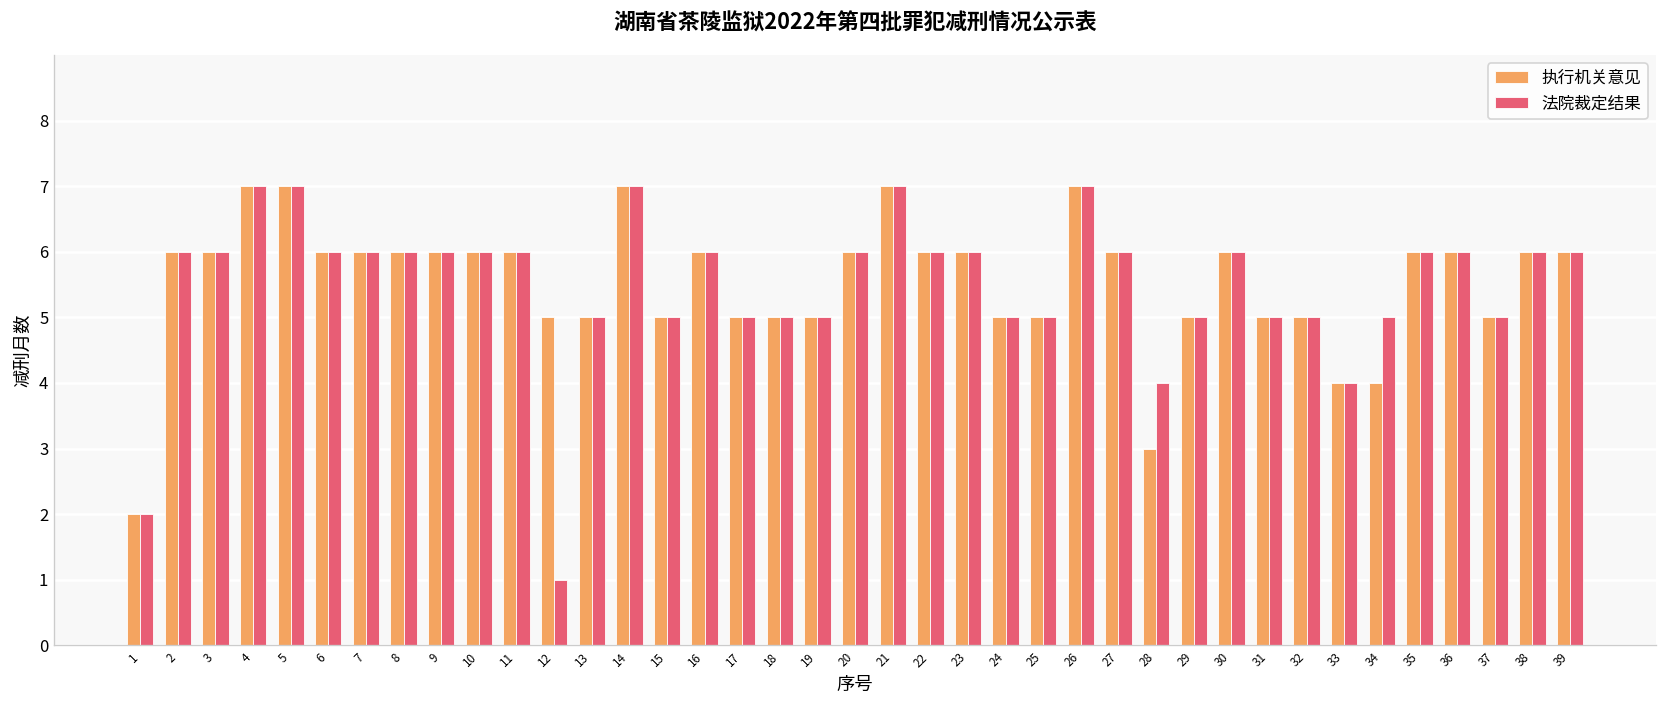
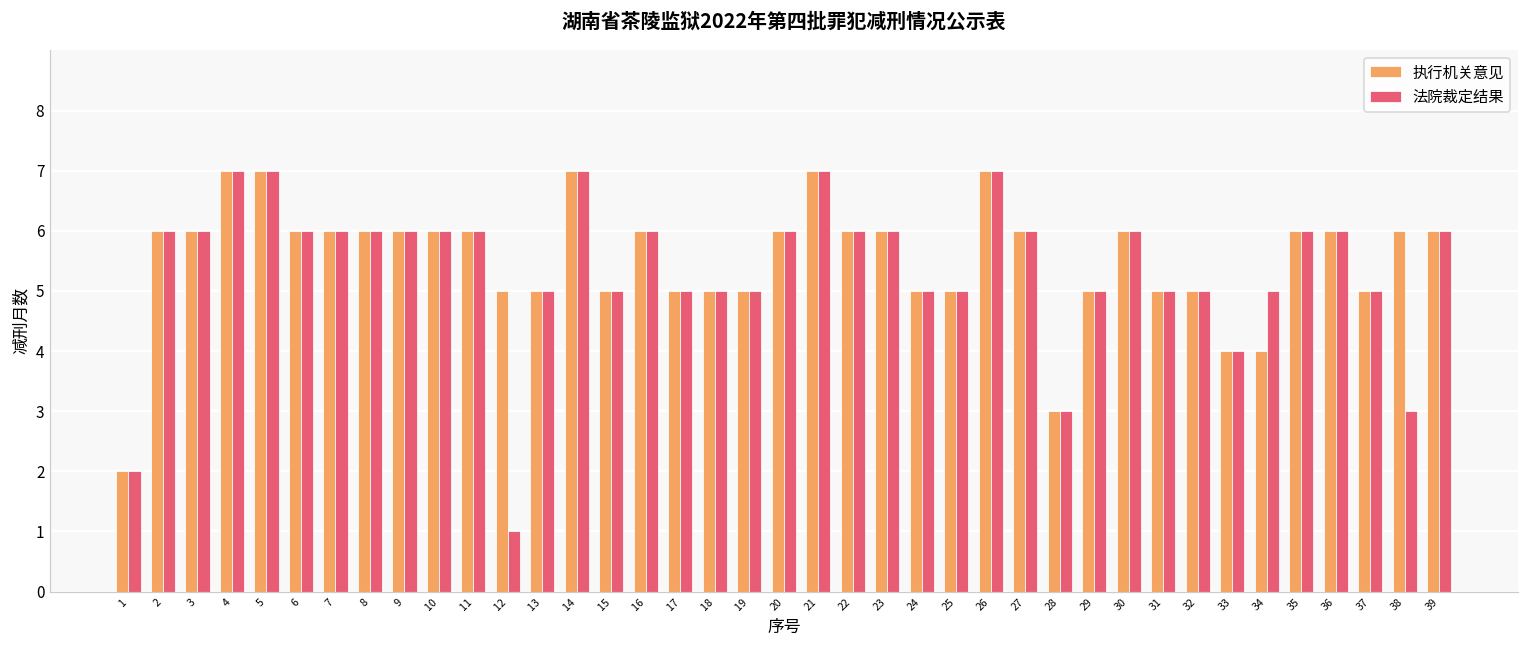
  {
    "执行机关意见": {
      "1": 2,
      "2": 6,
      "3": 6,
      "4": 7,
      "5": 7,
      "6": 6,
      "7": 6,
      "8": 6,
      "9": 6,
      "10": 6,
      "11": 6,
      "12": 5,
      "13": 5,
      "14": 7,
      "15": 5,
      "16": 6,
      "17": 5,
      "18": 5,
      "19": 5,
      "20": 6,
      "21": 7,
      "22": 6,
      "23": 6,
      "24": 5,
      "25": 5,
      "26": 7,
      "27": 6,
      "28": 3,
      "29": 5,
      "30": 6,
      "31": 5,
      "32": 5,
      "33": 4,
      "34": 4,
      "35": 6,
      "36": 6,
      "37": 5,
      "38": 6,
      "39": 6
    },
    "法院裁定结果": {
      "1": 2,
      "2": 6,
      "3": 6,
      "4": 7,
      "5": 7,
      "6": 6,
      "7": 6,
      "8": 6,
      "9": 6,
      "10": 6,
      "11": 6,
      "12": 1,
      "13": 5,
      "14": 7,
      "15": 5,
      "16": 6,
      "17": 5,
      "18": 5,
      "19": 5,
      "20": 6,
      "21": 7,
      "22": 6,
      "23": 6,
      "24": 5,
      "25": 5,
      "26": 7,
      "27": 6,
-     "28": 4,
+     "28": 3,
      "29": 5,
      "30": 6,
      "31": 5,
      "32": 5,
      "33": 4,
      "34": 5,
      "35": 6,
      "36": 6,
      "37": 5,
-     "38": 6,
+     "38": 3,
      "39": 6
    }
  }
